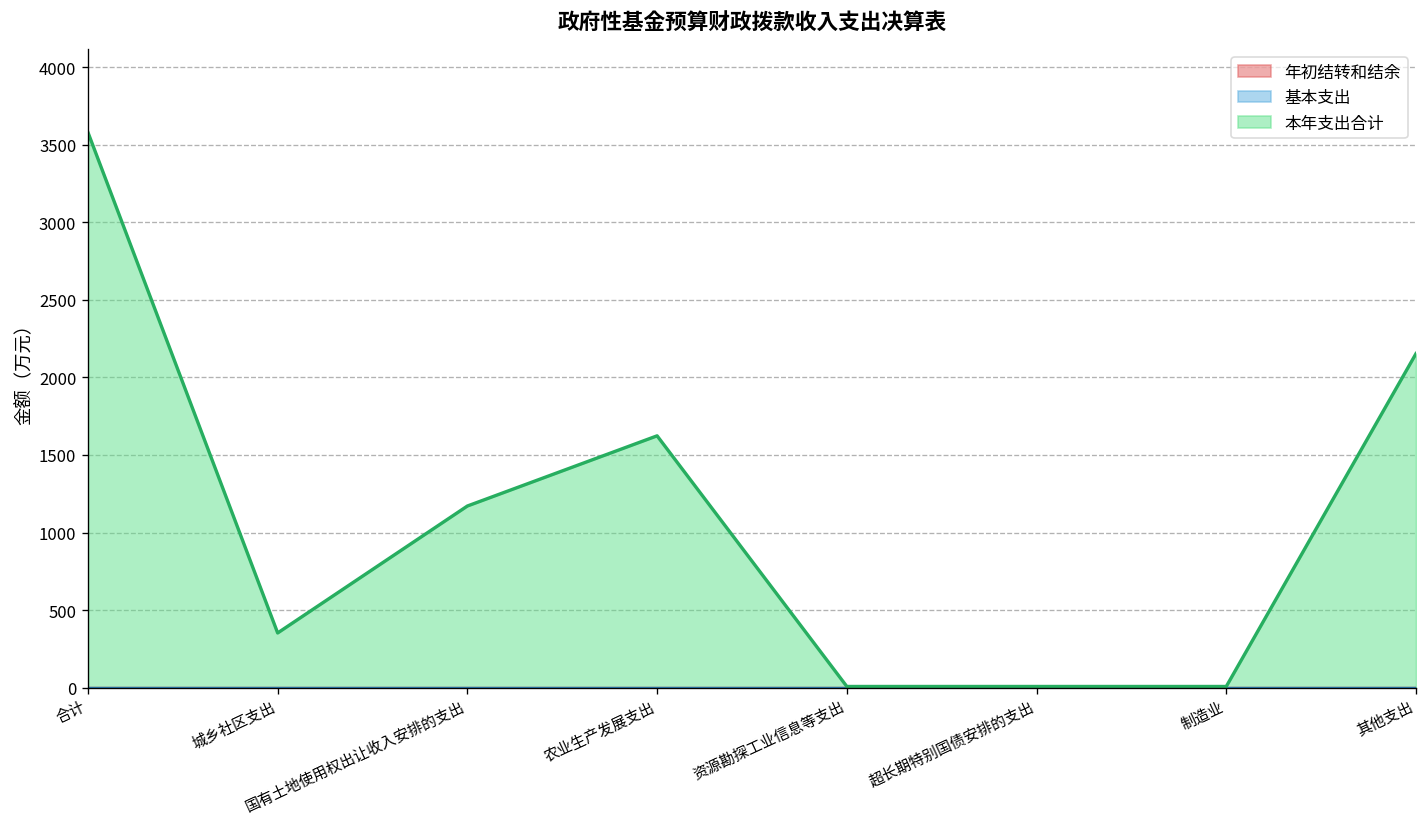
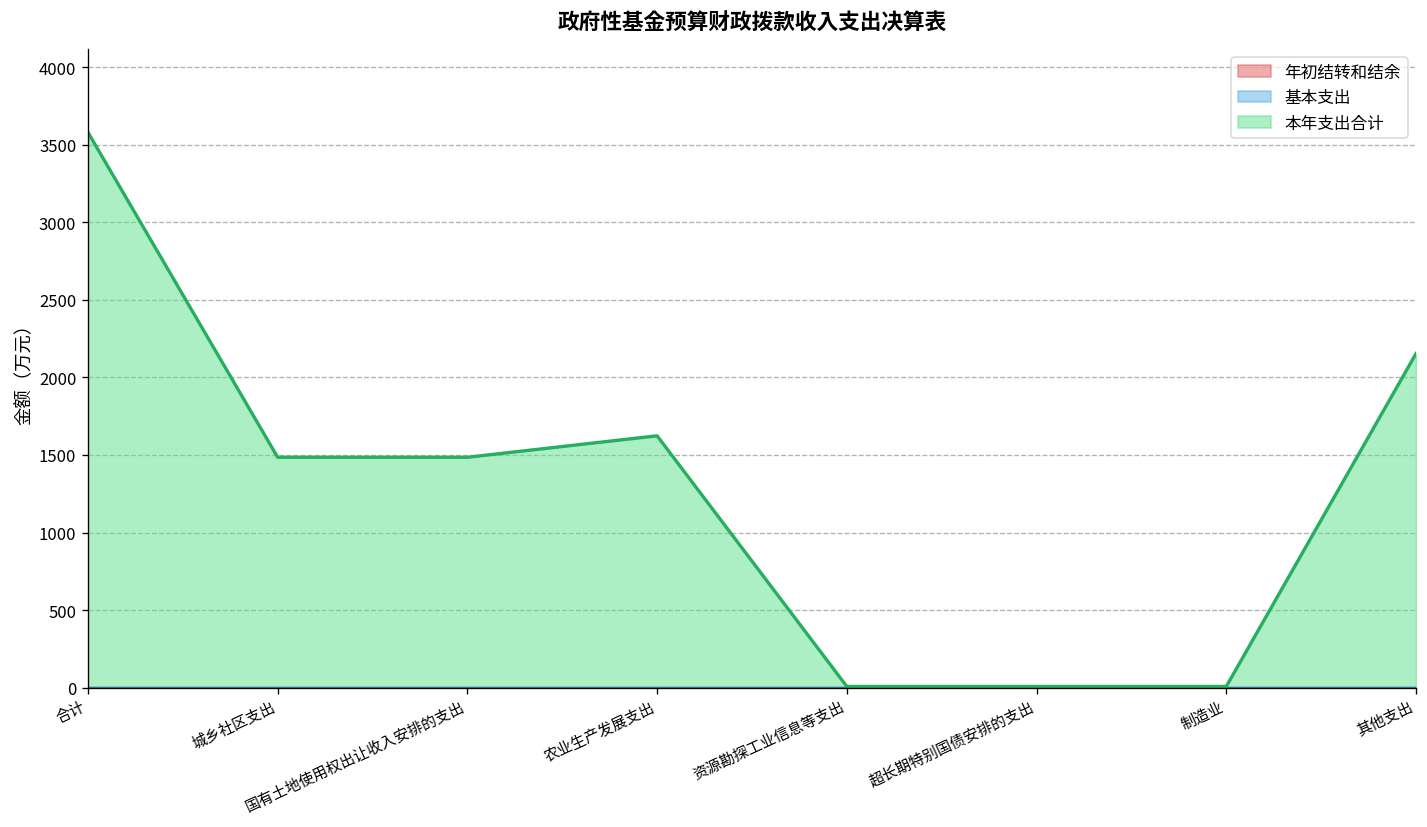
  {
    "基本支出": {
      "合计": 0,
      "城乡社区支出": 0,
      "国有土地使用权出让收入安排的支出": 0,
      "农业生产发展支出": 0,
      "其他支出": 0
    },
    "本年支出合计": {
      "合计": 3580,
-     "城乡社区支出": 350,
-     "国有土地使用权出让收入安排的支出": 1170,
+     "城乡社区支出": 1490,
+     "国有土地使用权出让收入安排的支出": 1490,
      "农业生产发展支出": 1620,
      "其他支出": 2150
    }
  }
